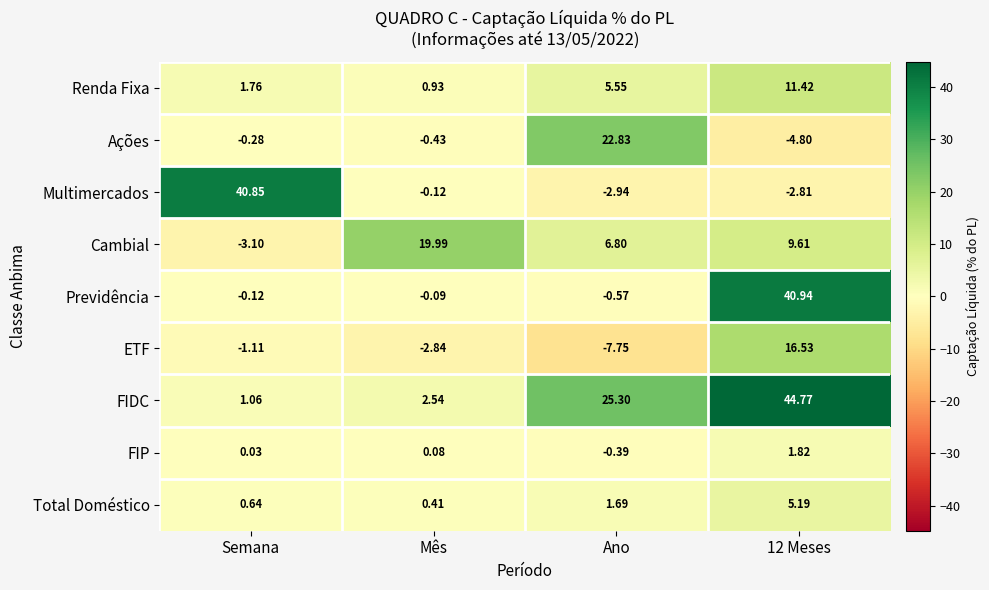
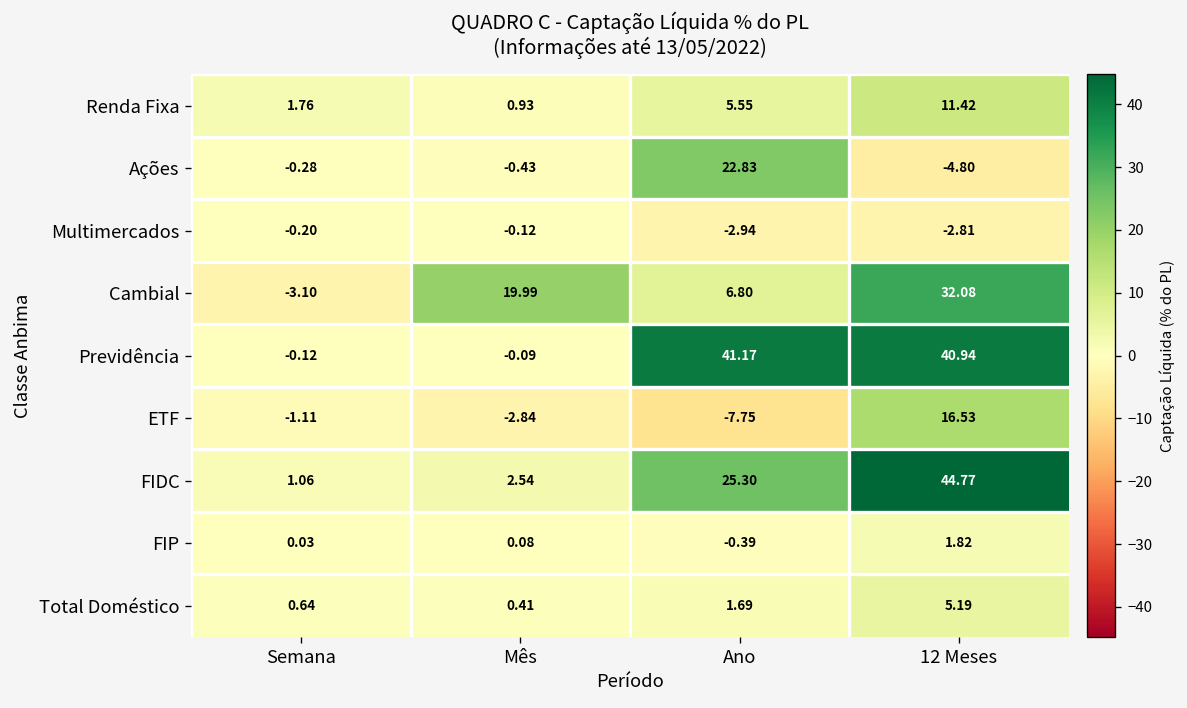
  {
    "Renda Fixa": {
      "Semana": 1.76,
      "Mês": 0.93,
      "Ano": 5.55,
      "12 Meses": 11.42
    },
    "Ações": {
      "Semana": -0.28,
      "Mês": -0.43,
      "Ano": 22.83,
      "12 Meses": -4.80
    },
    "Multimercados": {
-     "Semana": 40.85,
+     "Semana": -0.20,
      "Mês": -0.12,
      "Ano": -2.94,
      "12 Meses": -2.81
    },
    "Cambial": {
      "Semana": -3.10,
      "Mês": 19.99,
      "Ano": 6.80,
-     "12 Meses": 9.61
+     "12 Meses": 32.08
    },
    "Previdência": {
      "Semana": -0.12,
      "Mês": -0.09,
-     "Ano": -0.57,
+     "Ano": 41.17,
      "12 Meses": 40.94
    },
    "ETF": {
      "Semana": -1.11,
      "Mês": -2.84,
      "Ano": -7.75,
      "12 Meses": 16.53
    },
    "FIDC": {
      "Semana": 1.06,
      "Mês": 2.54,
      "Ano": 25.30,
      "12 Meses": 44.77
    },
    "FIP": {
      "Semana": 0.03,
      "Mês": 0.08,
      "Ano": -0.39,
      "12 Meses": 1.82
    },
    "Total Doméstico": {
      "Semana": 0.64,
      "Mês": 0.41,
      "Ano": 1.69,
      "12 Meses": 5.19
    }
  }
